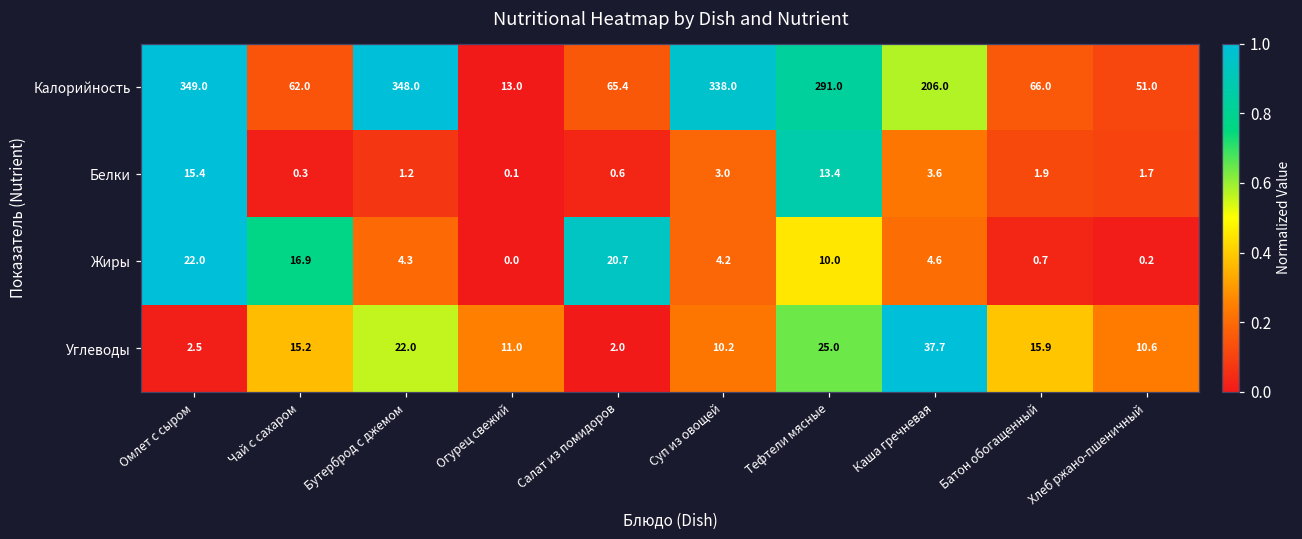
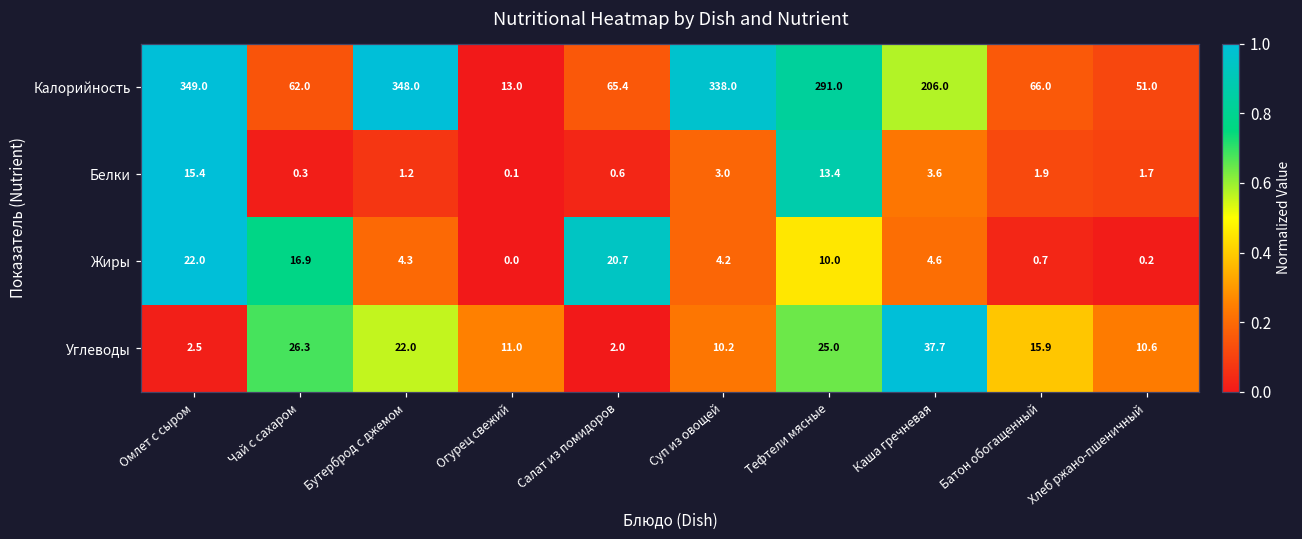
  {
    "Калорийность": {
      "Омлет с сыром": 349.0,
      "Чай с сахаром": 62.0,
      "Бутерброд с джемом": 348.0,
      "Огурец свежий": 13.0,
      "Салат из помидоров": 65.4,
      "Суп из овощей": 338.0,
      "Тефтели мясные": 291.0,
      "Каша гречневая": 206.0,
      "Батон обогащенный": 66.0,
      "Хлеб ржано-пшеничный": 51.0
    },
    "Белки": {
      "Омлет с сыром": 15.4,
      "Чай с сахаром": 0.3,
      "Бутерброд с джемом": 1.2,
      "Огурец свежий": 0.1,
      "Салат из помидоров": 0.6,
      "Суп из овощей": 3.0,
      "Тефтели мясные": 13.4,
      "Каша гречневая": 3.6,
      "Батон обогащенный": 1.9,
      "Хлеб ржано-пшеничный": 1.7
    },
    "Жиры": {
      "Омлет с сыром": 22.0,
      "Чай с сахаром": 16.9,
      "Бутерброд с джемом": 4.3,
      "Огурец свежий": 0.0,
      "Салат из помидоров": 20.7,
      "Суп из овощей": 4.2,
      "Тефтели мясные": 10.0,
      "Каша гречневая": 4.6,
      "Батон обогащенный": 0.7,
      "Хлеб ржано-пшеничный": 0.2
    },
    "Углеводы": {
      "Омлет с сыром": 2.5,
-     "Чай с сахаром": 15.2,
+     "Чай с сахаром": 26.3,
      "Бутерброд с джемом": 22.0,
      "Огурец свежий": 11.0,
      "Салат из помидоров": 2.0,
      "Суп из овощей": 10.2,
      "Тефтели мясные": 25.0,
      "Каша гречневая": 37.7,
      "Батон обогащенный": 15.9,
      "Хлеб ржано-пшеничный": 10.6
    }
  }
